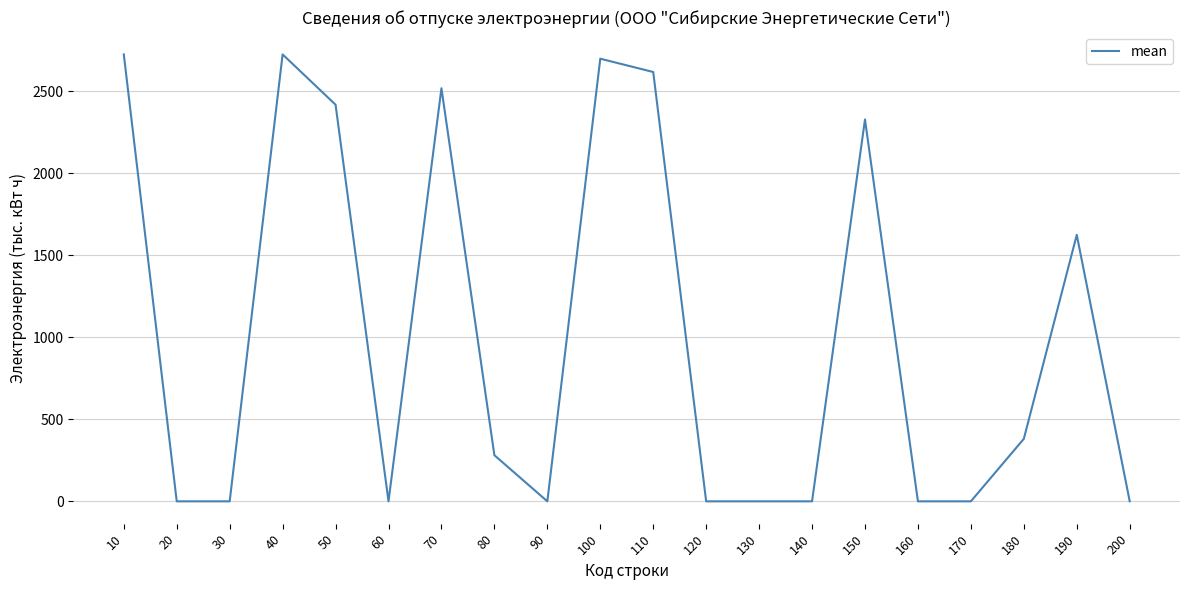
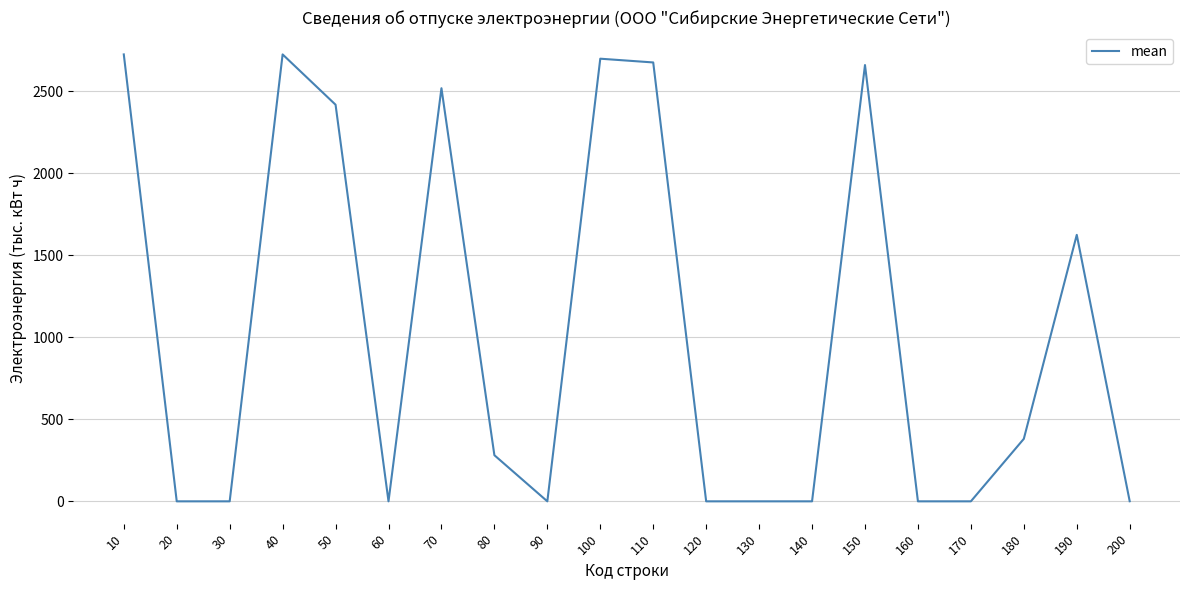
  {
    "10": 2720,
    "20": 0,
    "30": 0,
    "40": 2720,
    "50": 2420,
    "60": 0,
    "70": 2520,
    "80": 280,
    "90": 0,
    "100": 2700,
-   "110": 2620,
+   "110": 2670,
    "120": 0,
    "130": 0,
    "140": 0,
-   "150": 2330,
+   "150": 2660,
    "160": 0,
    "170": 0,
    "180": 380,
    "190": 1620,
    "200": 0
  }
